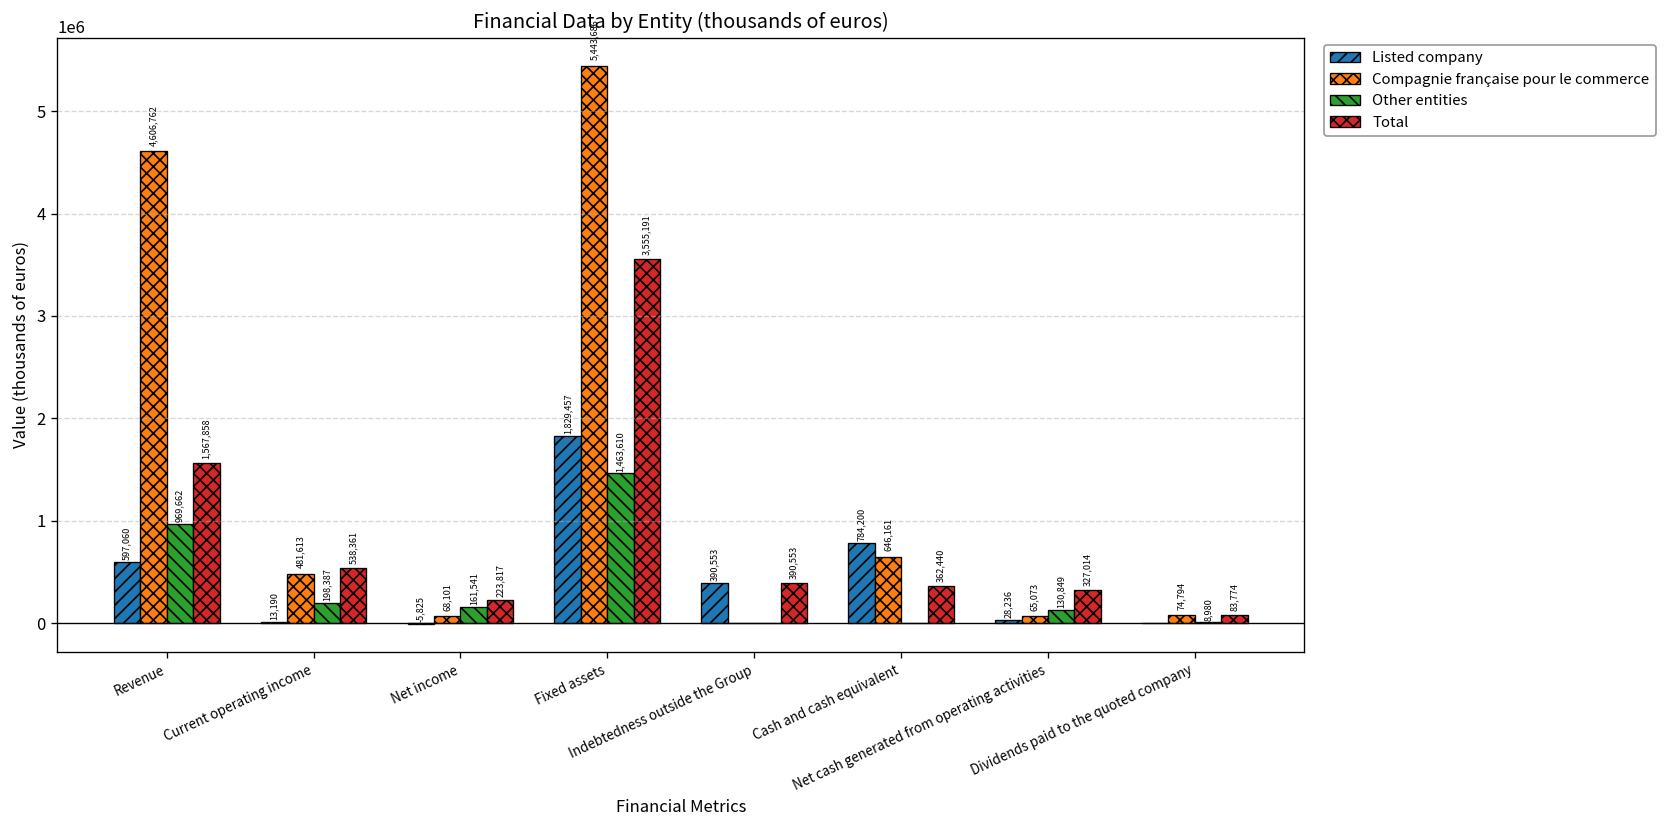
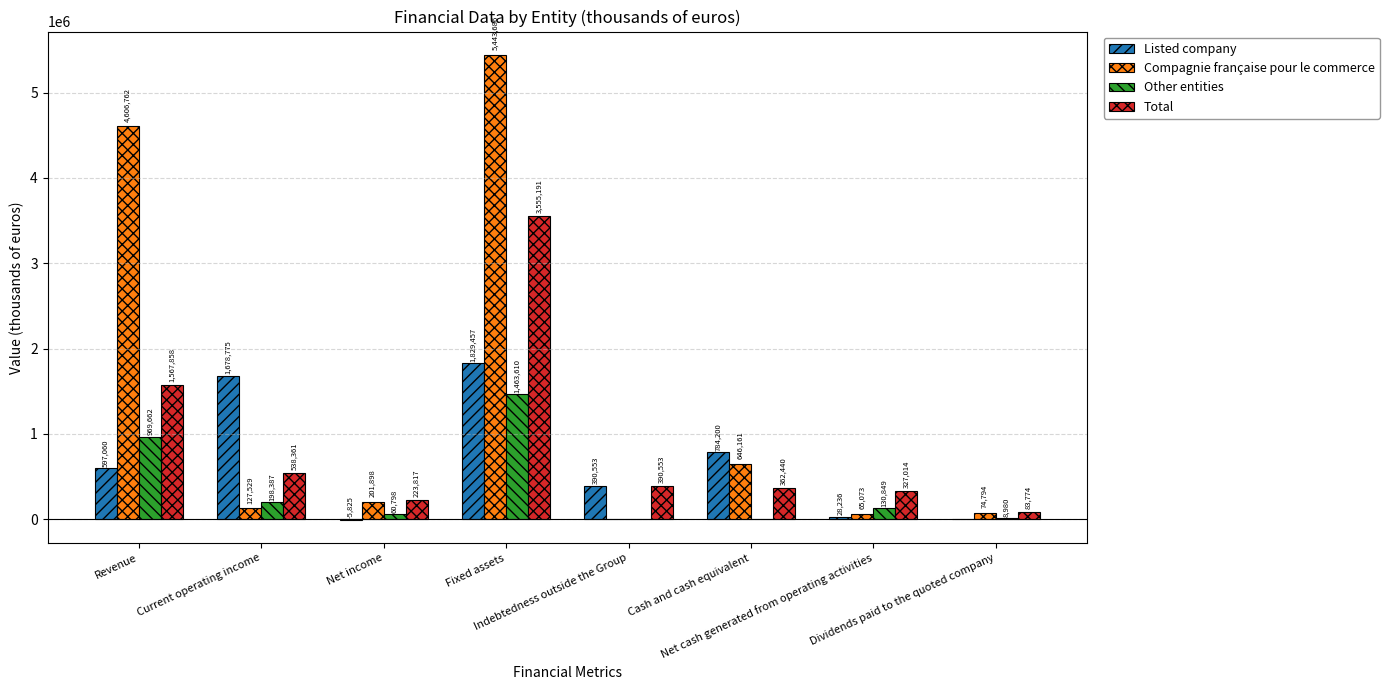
  {
    "Listed company": {
      "Revenue": "597,060",
-     "Current operating income": "13,190",
+     "Current operating income": "1,678,775",
      "Net income": "-5,825",
      "Fixed assets": "1,829,457",
      "Indebtedness outside the Group": "390,553",
      "Cash and cash equivalent": "784,200",
      "Net cash generated from operating activities": "28,236"
    },
    "Compagnie française pour le commerce": {
      "Revenue": "4,606,762",
-     "Current operating income": "481,613",
-     "Net income": "68,101",
+     "Current operating income": "127,529",
+     "Net income": "201,898",
      "Fixed assets": "5,443,686",
      "Cash and cash equivalent": "646,161",
      "Net cash generated from operating activities": "65,073",
      "Dividends paid to the quoted company": "74,794"
    },
    "Other entities": {
      "Revenue": "969,662",
      "Current operating income": "198,387",
-     "Net income": "161,541",
+     "Net income": "60,798",
      "Fixed assets": "1,463,610",
      "Net cash generated from operating activities": "130,849",
      "Dividends paid to the quoted company": "8,980"
    },
    "Total": {
      "Revenue": "1,567,858",
      "Current operating income": "538,361",
      "Net income": "223,817",
      "Fixed assets": "3,555,191",
      "Indebtedness outside the Group": "390,553",
      "Cash and cash equivalent": "362,440",
      "Net cash generated from operating activities": "327,014",
      "Dividends paid to the quoted company": "83,774"
    }
  }
